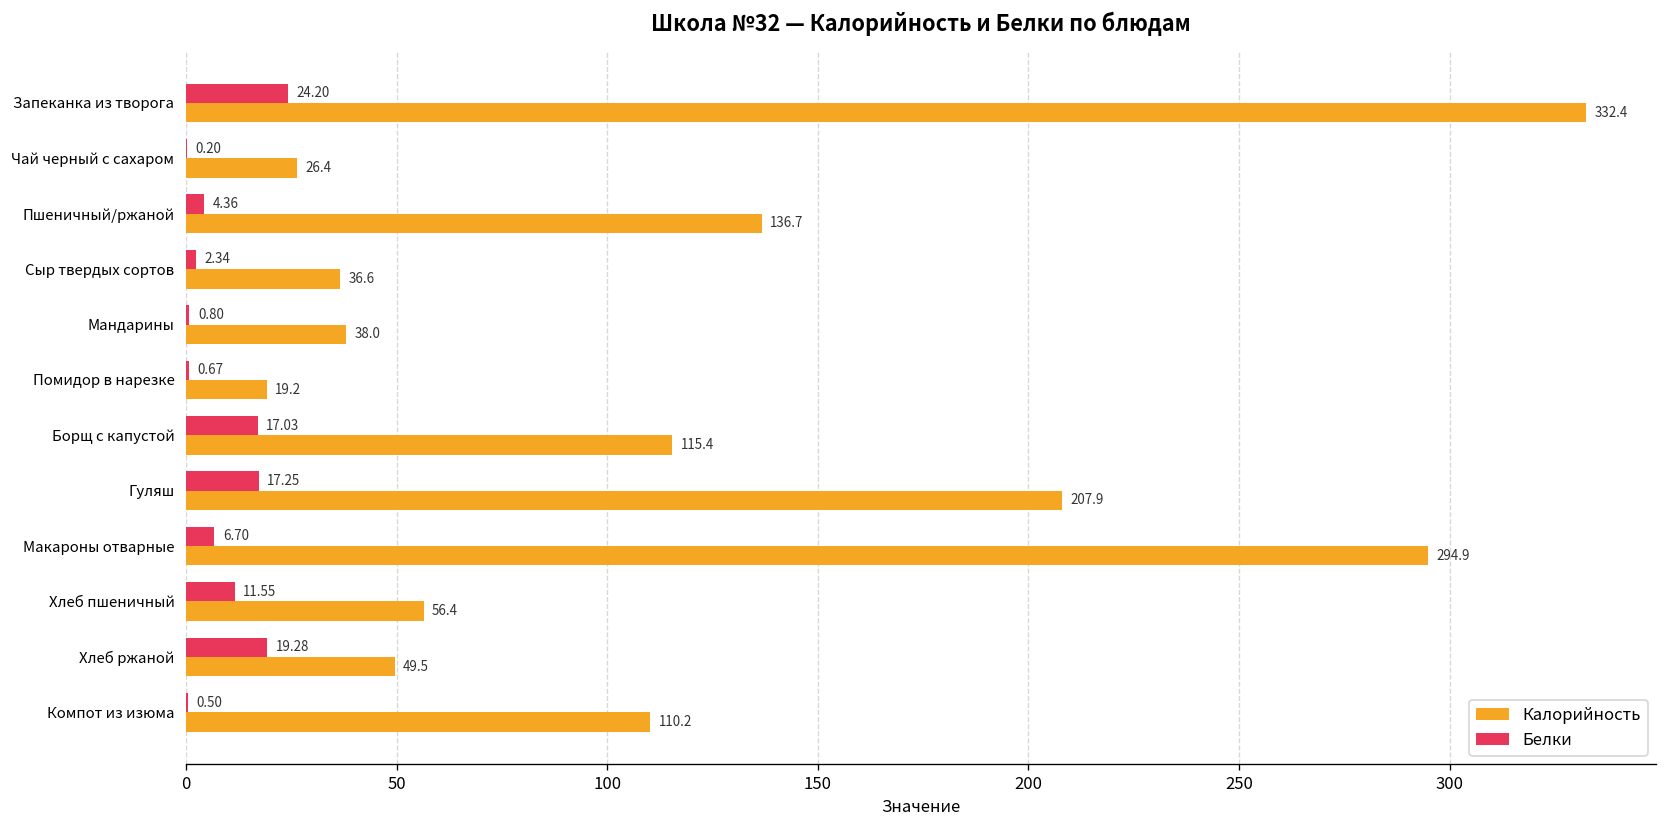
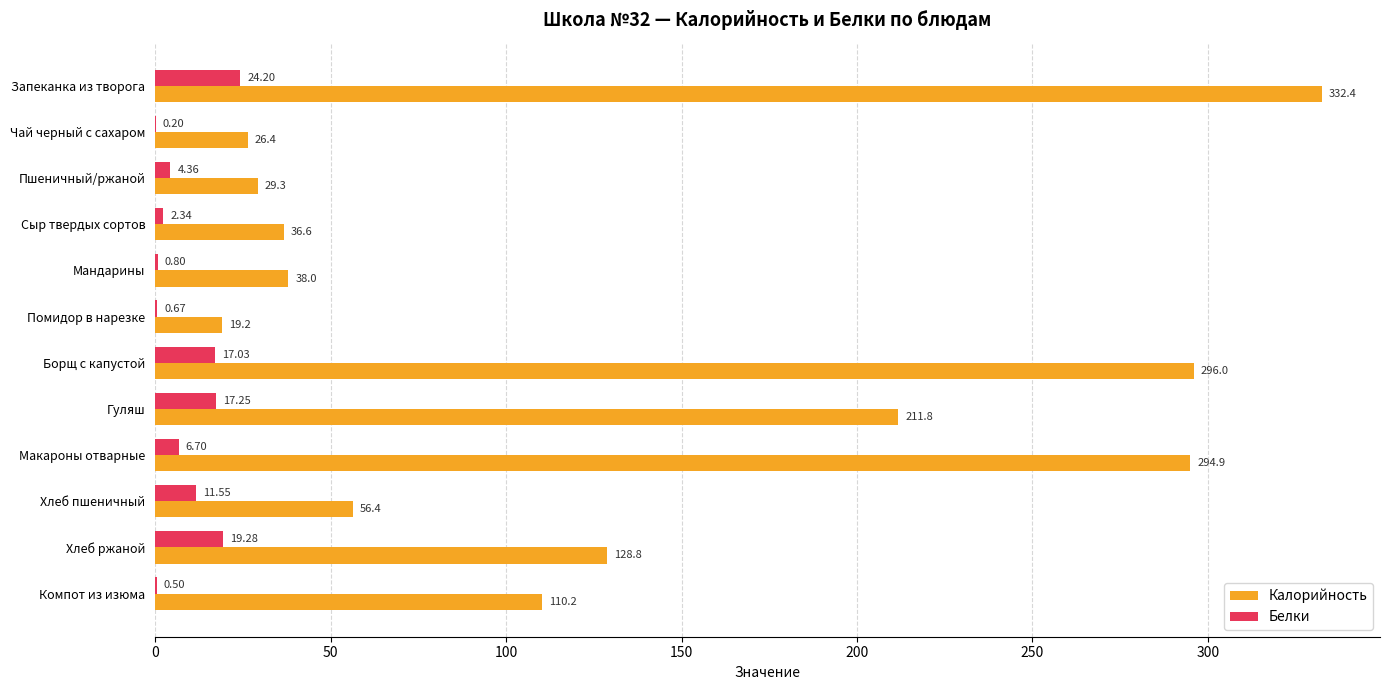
  {
    "Калорийность": {
      "Запеканка из творога": 332.4,
      "Чай черный с сахаром": 26.4,
-     "Пшеничный/ржаной": 136.7,
+     "Пшеничный/ржаной": 29.3,
      "Сыр твердых сортов": 36.6,
      "Мандарины": 38.0,
      "Помидор в нарезке": 19.2,
-     "Борщ с капустой": 115.4,
-     "Гуляш": 207.9,
+     "Борщ с капустой": 296.0,
+     "Гуляш": 211.8,
      "Макароны отварные": 294.9,
      "Хлеб пшеничный": 56.4,
-     "Хлеб ржаной": 49.5,
+     "Хлеб ржаной": 128.8,
      "Компот из изюма": 110.2
    },
    "Белки": {
      "Запеканка из творога": 24.20,
      "Чай черный с сахаром": 0.20,
      "Пшеничный/ржаной": 4.36,
      "Сыр твердых сортов": 2.34,
      "Мандарины": 0.80,
      "Помидор в нарезке": 0.67,
      "Борщ с капустой": 17.03,
      "Гуляш": 17.25,
      "Макароны отварные": 6.70,
      "Хлеб пшеничный": 11.55,
      "Хлеб ржаной": 19.28,
      "Компот из изюма": 0.50
    }
  }
